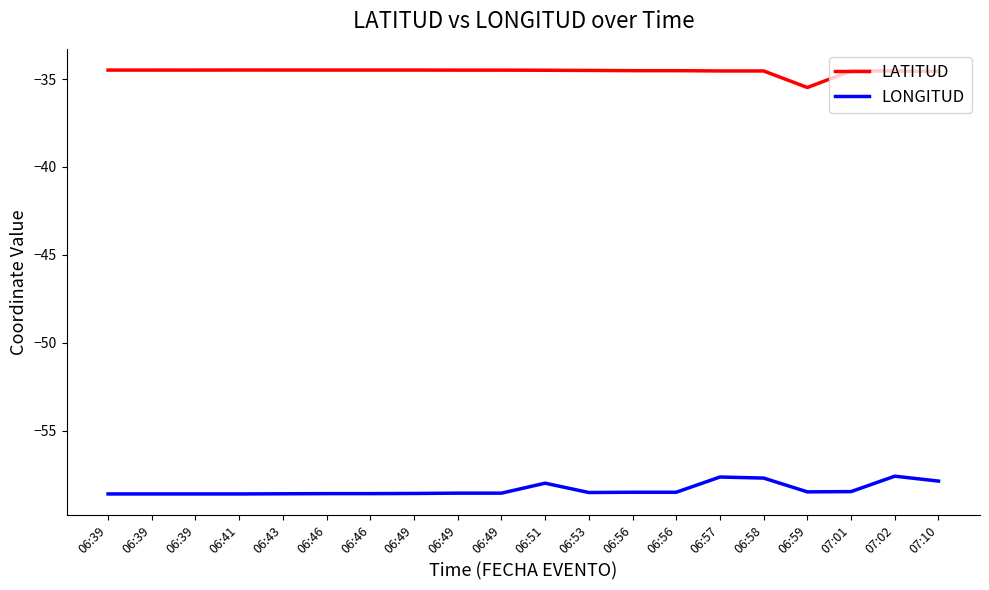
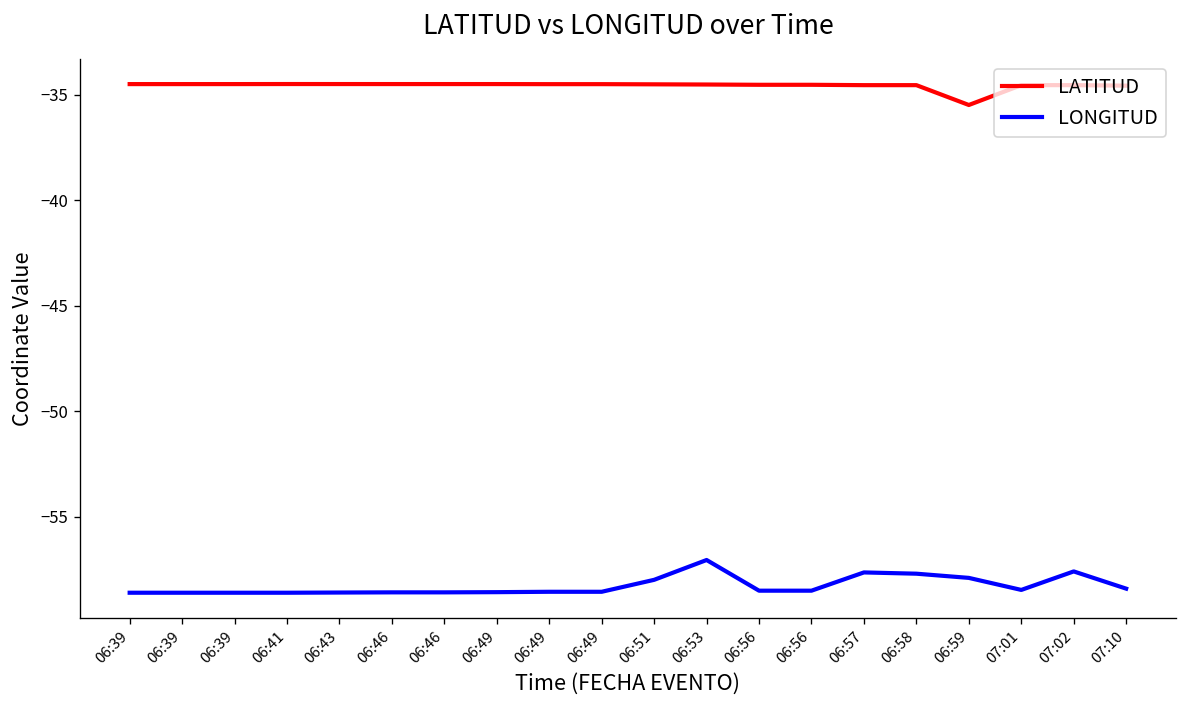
  {
    "LATITUD": {
      "06:41": -34.5,
      "06:43": -34.5,
      "06:51": -34.5,
      "06:53": -34.5,
      "06:57": -34.5,
      "06:58": -34.5,
      "06:59": -35.5
    },
    "LONGITUD": {
      "06:41": -58.6,
      "06:43": -58.6,
      "06:51": -58.0,
-     "06:53": -58.5,
+     "06:53": -57.1,
      "06:57": -57.6,
      "06:58": -57.7,
-     "06:59": -58.5,
+     "06:59": -57.9,
      "07:01": -58.5,
      "07:02": -57.6,
-     "07:10": -57.9
+     "07:10": -58.4
    }
  }
